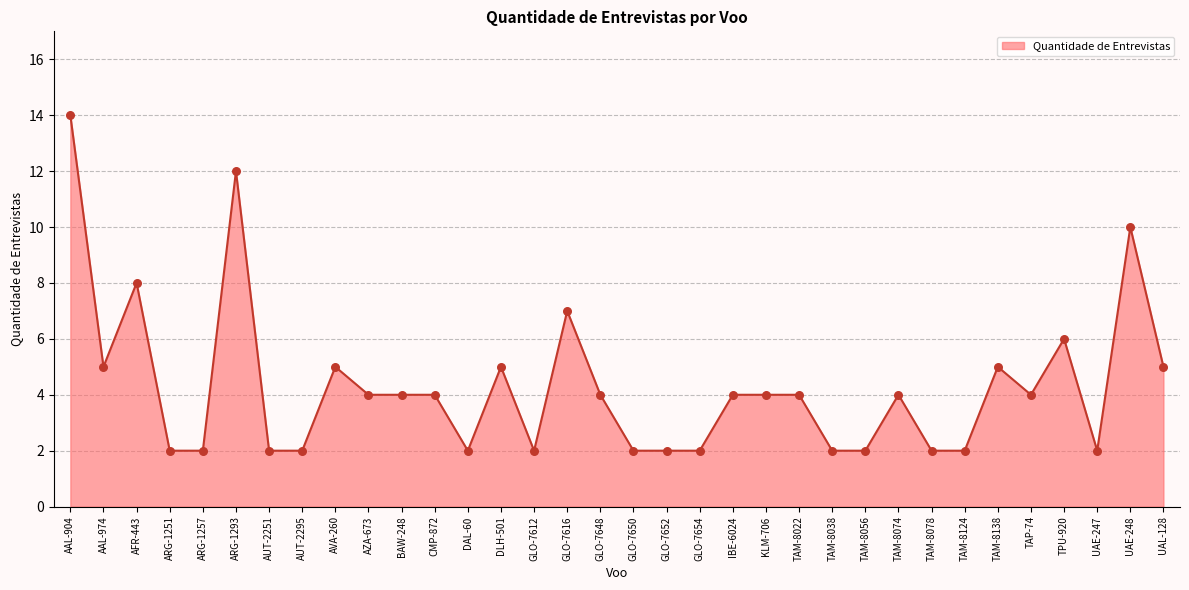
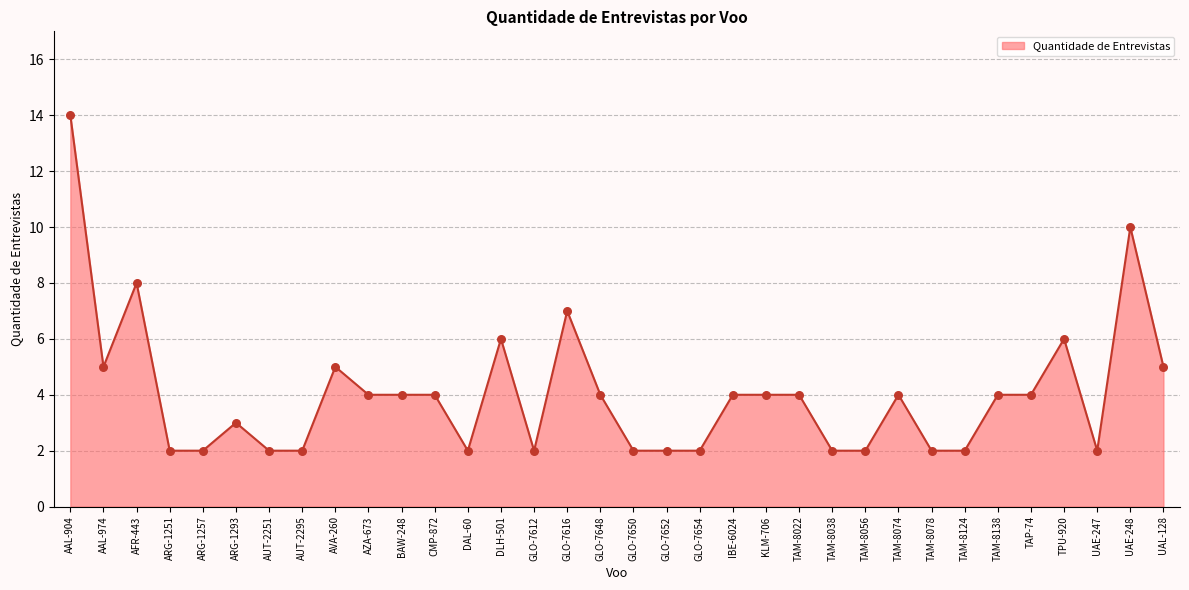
  {
    "AAL-904": 14,
    "AAL-974": 5,
    "AFR-443": 8,
    "ARG-1251": 2,
    "ARG-1257": 2,
-   "ARG-1293": 12,
+   "ARG-1293": 3,
    "AUT-2251": 2,
    "AUT-2295": 2,
    "AVA-260": 5,
    "AZA-673": 4,
    "BAW-248": 4,
    "CMP-872": 4,
    "DAL-60": 2,
-   "DLH-501": 5,
+   "DLH-501": 6,
    "GLO-7612": 2,
    "GLO-7616": 7,
    "GLO-7648": 4,
    "GLO-7650": 2,
    "GLO-7652": 2,
    "GLO-7654": 2,
    "IBE-6024": 4,
    "KLM-706": 4,
    "TAM-8022": 4,
    "TAM-8038": 2,
    "TAM-8056": 2,
    "TAM-8074": 4,
    "TAM-8078": 2,
    "TAM-8124": 2,
-   "TAM-8138": 5,
+   "TAM-8138": 4,
    "TAP-74": 4,
    "TPU-920": 6,
    "UAE-247": 2,
    "UAE-248": 10,
    "UAL-128": 5
  }
